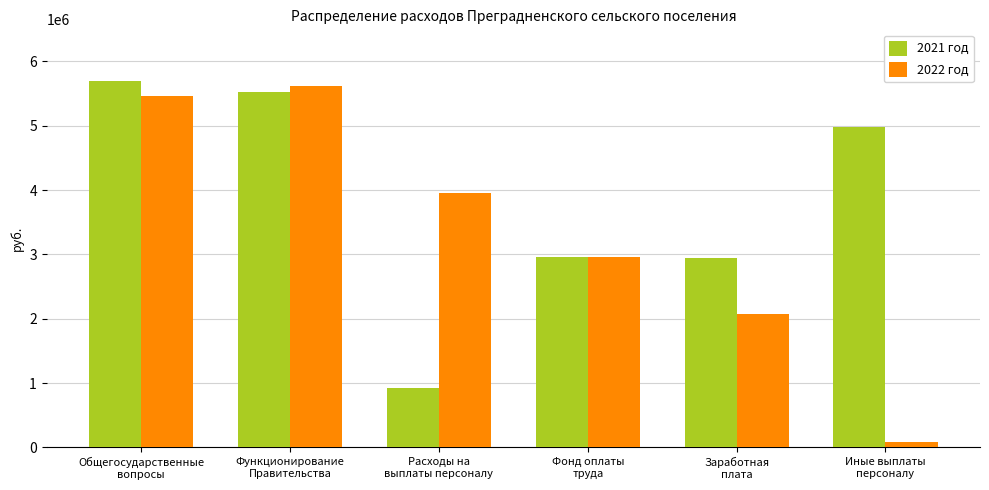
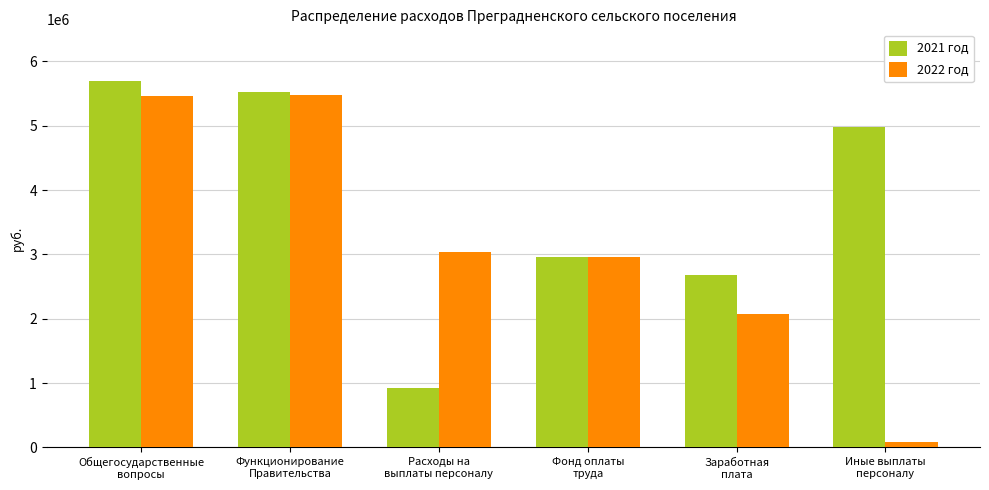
  {
    "2021 год": {
      "Общегосударственные вопросы": 5700000,
      "Функционирование Правительства": 5500000,
      "Расходы на выплаты персоналу": 900000,
      "Фонд оплаты труда": 3000000,
-     "Заработная плата": 2900000,
+     "Заработная плата": 2700000,
      "Иные выплаты персоналу": 5000000
    },
    "2022 год": {
      "Общегосударственные вопросы": 5500000,
-     "Функционирование Правительства": 5600000,
-     "Расходы на выплаты персоналу": 4000000,
+     "Функционирование Правительства": 5500000,
+     "Расходы на выплаты персоналу": 3000000,
      "Фонд оплаты труда": 3000000,
      "Заработная плата": 2100000,
      "Иные выплаты персоналу": 100000
    }
  }
